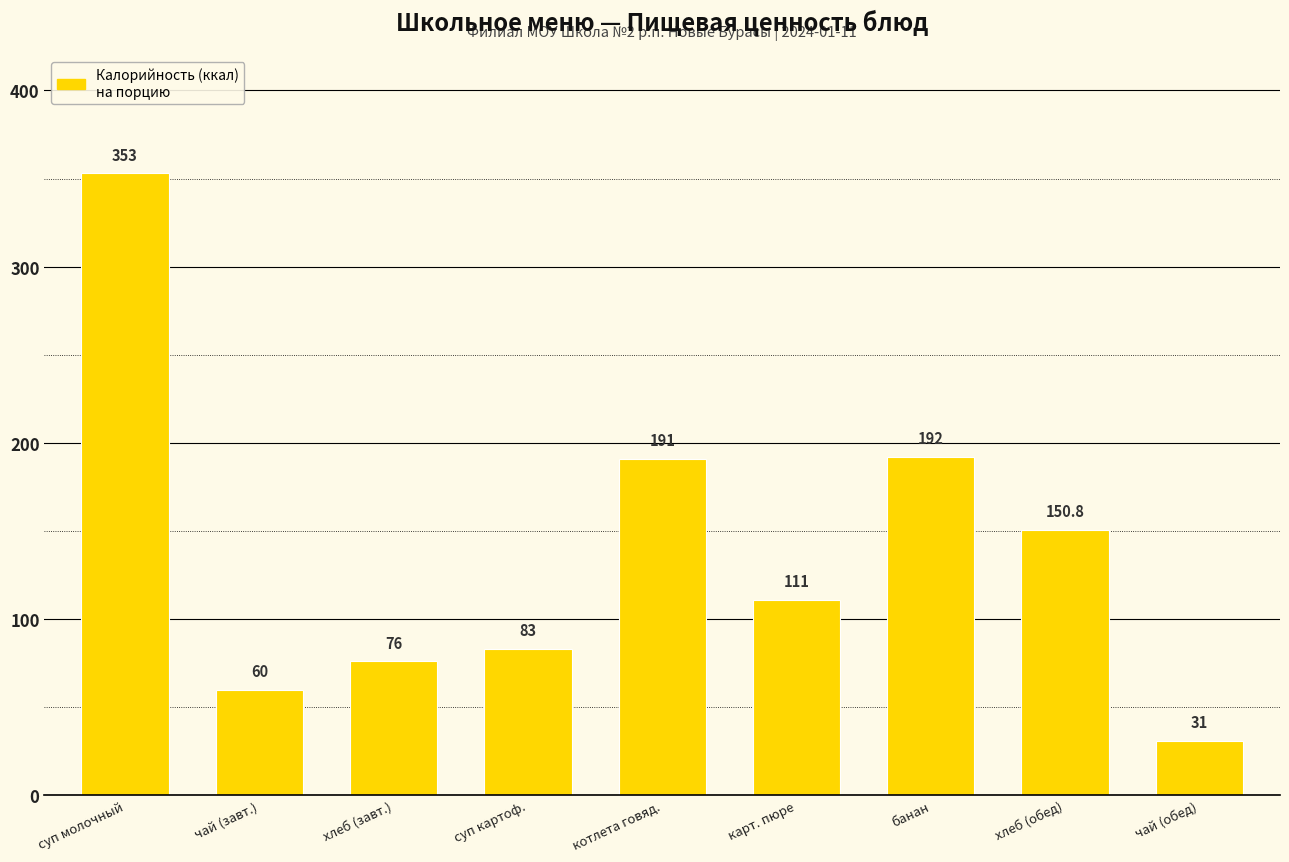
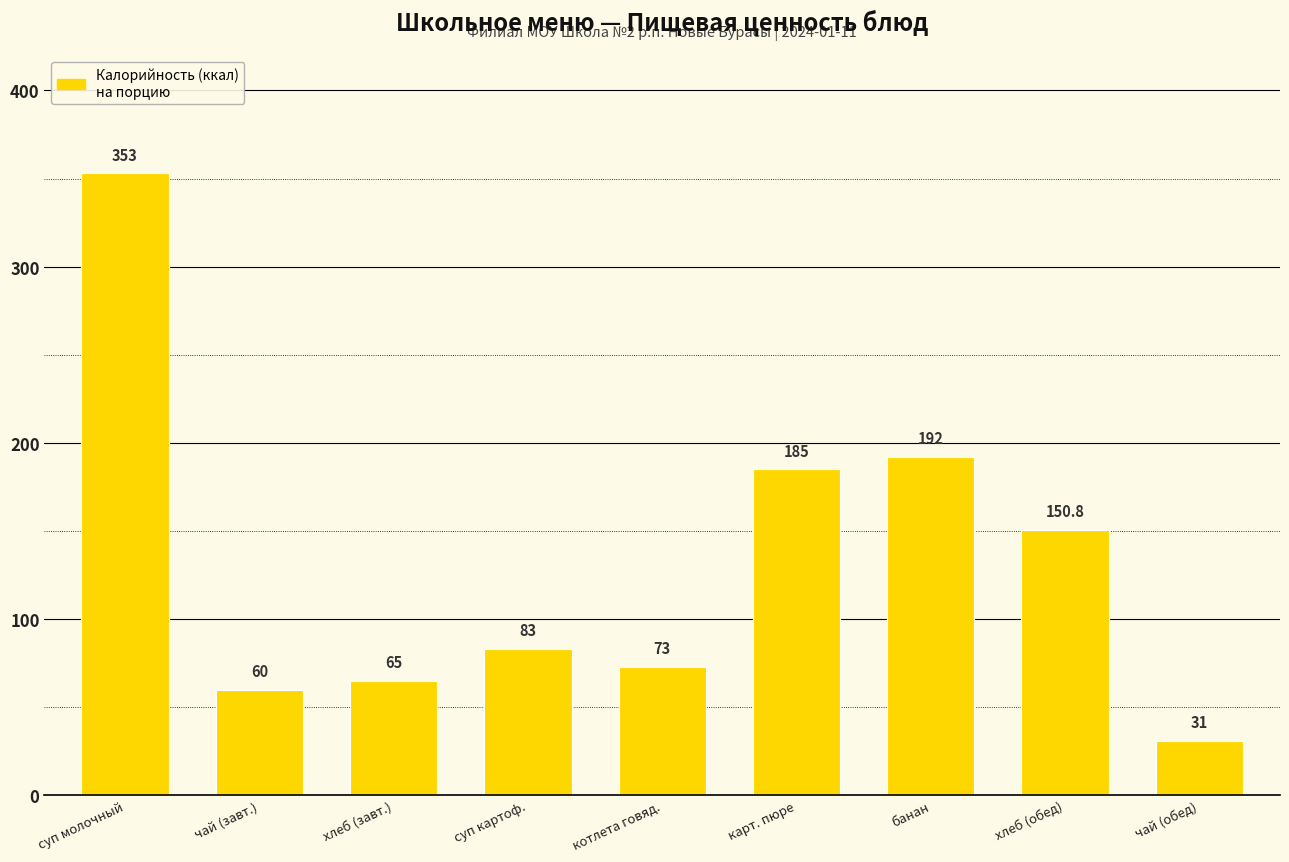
  {
    "суп молочный": 353,
    "чай (завт.)": 60,
-   "хлеб (завт.)": 76,
+   "хлеб (завт.)": 65,
    "суп картоф.": 83,
-   "котлета говяд.": 191,
-   "карт. пюре": 111,
+   "котлета говяд.": 73,
+   "карт. пюре": 185,
    "банан": 192,
    "хлеб (обед)": 150.8,
    "чай (обед)": 31
  }
